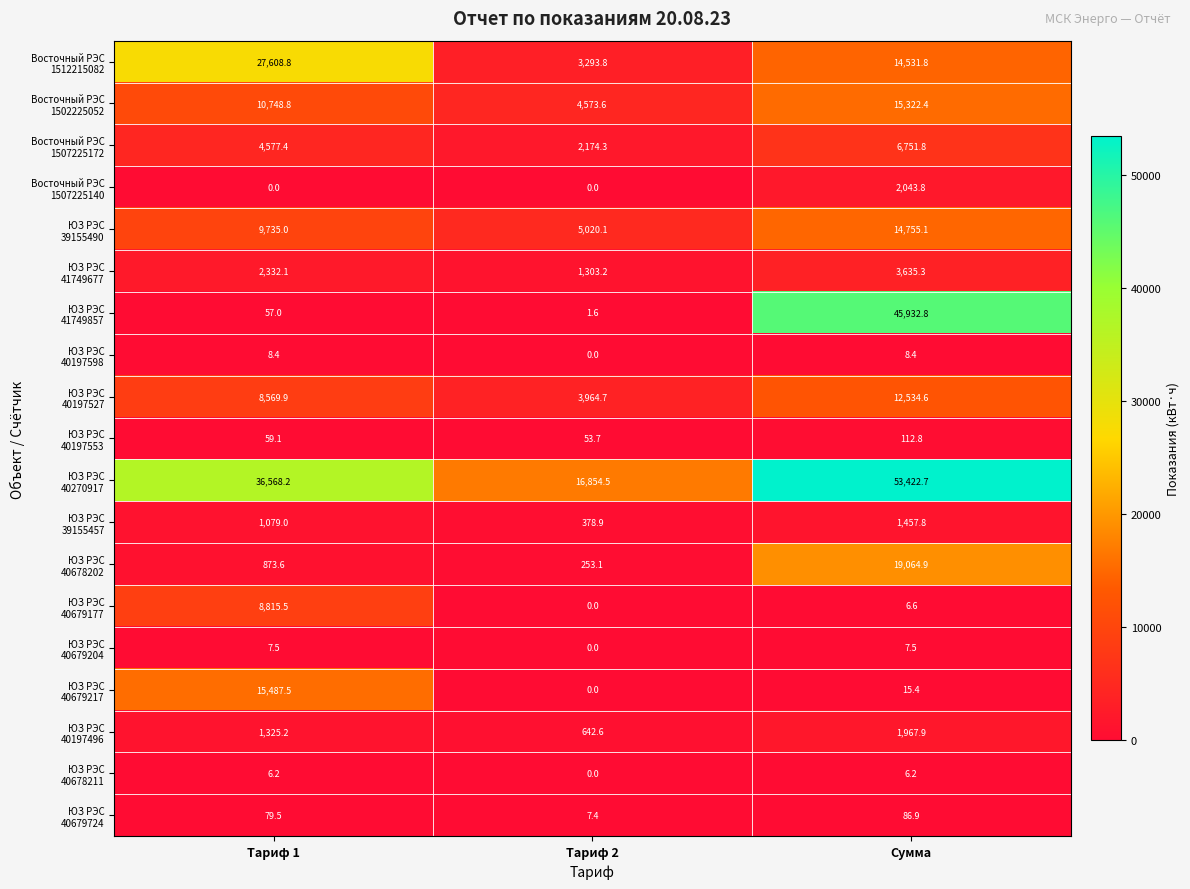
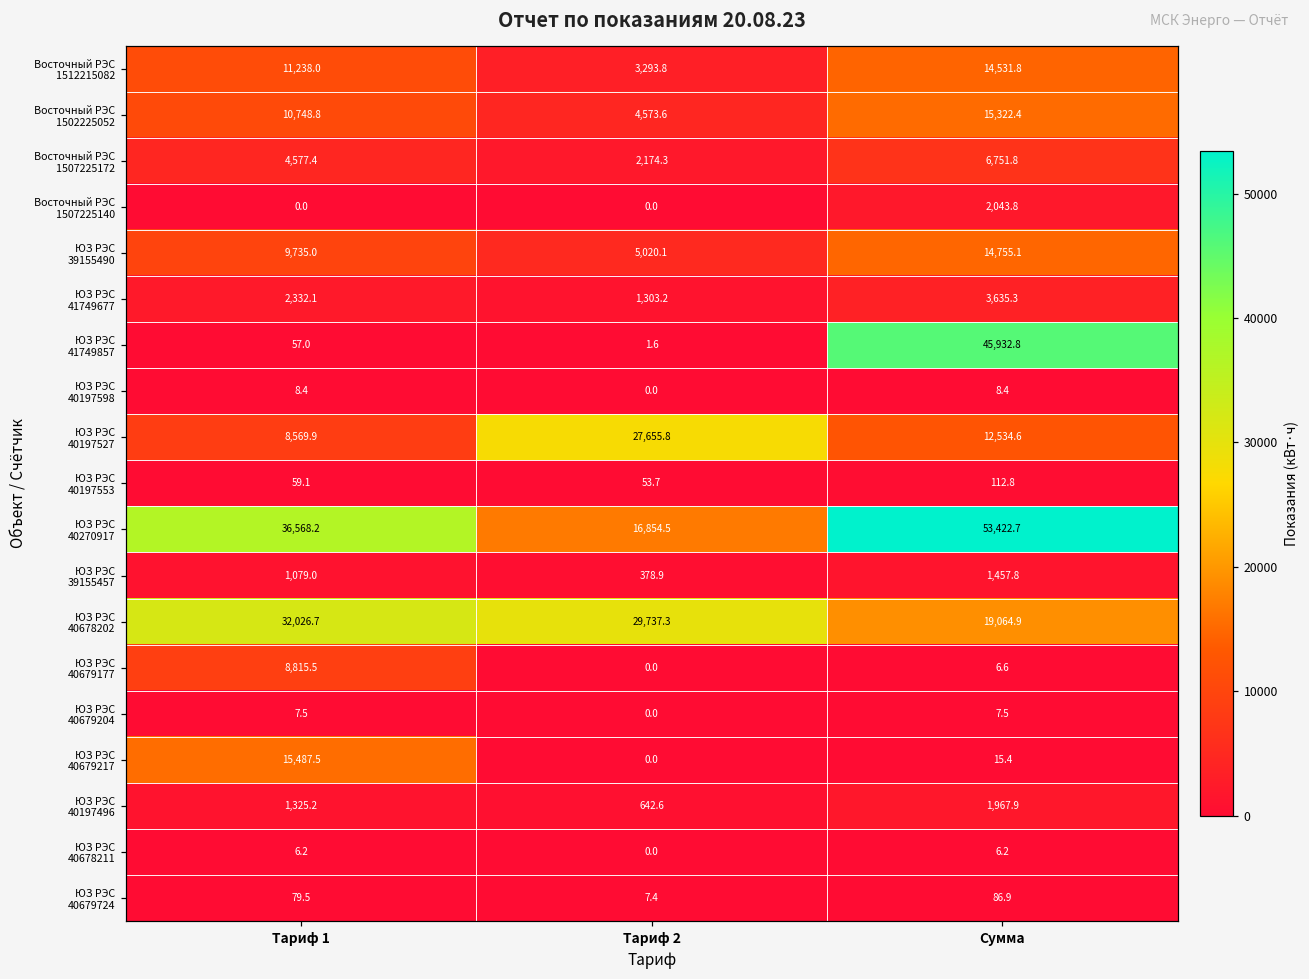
  {
    "Восточный РЭС 1512215082": {
-     "Тариф 1": "27,608.8",
+     "Тариф 1": "11,238.0",
      "Тариф 2": "3,293.8",
      "Сумма": "14,531.8"
    },
    "Восточный РЭС 1502225052": {
      "Тариф 1": "10,748.8",
      "Тариф 2": "4,573.6",
      "Сумма": "15,322.4"
    },
    "Восточный РЭС 1507225172": {
      "Тариф 1": "4,577.4",
      "Тариф 2": "2,174.3",
      "Сумма": "6,751.8"
    },
    "Восточный РЭС 1507225140": {
      "Тариф 1": "0.0",
      "Тариф 2": "0.0",
      "Сумма": "2,043.8"
    },
    "ЮЗ РЭС 39155490": {
      "Тариф 1": "9,735.0",
      "Тариф 2": "5,020.1",
      "Сумма": "14,755.1"
    },
    "ЮЗ РЭС 41749677": {
      "Тариф 1": "2,332.1",
      "Тариф 2": "1,303.2",
      "Сумма": "3,635.3"
    },
    "ЮЗ РЭС 41749857": {
      "Тариф 1": "57.0",
      "Тариф 2": "1.6",
      "Сумма": "45,932.8"
    },
    "ЮЗ РЭС 40197598": {
      "Тариф 1": "8.4",
      "Тариф 2": "0.0",
      "Сумма": "8.4"
    },
    "ЮЗ РЭС 40197527": {
      "Тариф 1": "8,569.9",
-     "Тариф 2": "3,964.7",
+     "Тариф 2": "27,655.8",
      "Сумма": "12,534.6"
    },
    "ЮЗ РЭС 40197553": {
      "Тариф 1": "59.1",
      "Тариф 2": "53.7",
      "Сумма": "112.8"
    },
    "ЮЗ РЭС 40270917": {
      "Тариф 1": "36,568.2",
      "Тариф 2": "16,854.5",
      "Сумма": "53,422.7"
    },
    "ЮЗ РЭС 39155457": {
      "Тариф 1": "1,079.0",
      "Тариф 2": "378.9",
      "Сумма": "1,457.8"
    },
    "ЮЗ РЭС 40678202": {
-     "Тариф 1": "873.6",
-     "Тариф 2": "253.1",
+     "Тариф 1": "32,026.7",
+     "Тариф 2": "29,737.3",
      "Сумма": "19,064.9"
    },
    "ЮЗ РЭС 40679177": {
      "Тариф 1": "8,815.5",
      "Тариф 2": "0.0",
      "Сумма": "6.6"
    },
    "ЮЗ РЭС 40679204": {
      "Тариф 1": "7.5",
      "Тариф 2": "0.0",
      "Сумма": "7.5"
    },
    "ЮЗ РЭС 40679217": {
      "Тариф 1": "15,487.5",
      "Тариф 2": "0.0",
      "Сумма": "15.4"
    },
    "ЮЗ РЭС 40197496": {
      "Тариф 1": "1,325.2",
      "Тариф 2": "642.6",
      "Сумма": "1,967.9"
    },
    "ЮЗ РЭС 40678211": {
      "Тариф 1": "6.2",
      "Тариф 2": "0.0",
      "Сумма": "6.2"
    },
    "ЮЗ РЭС 40679724": {
      "Тариф 1": "79.5",
      "Тариф 2": "7.4",
      "Сумма": "86.9"
    }
  }
